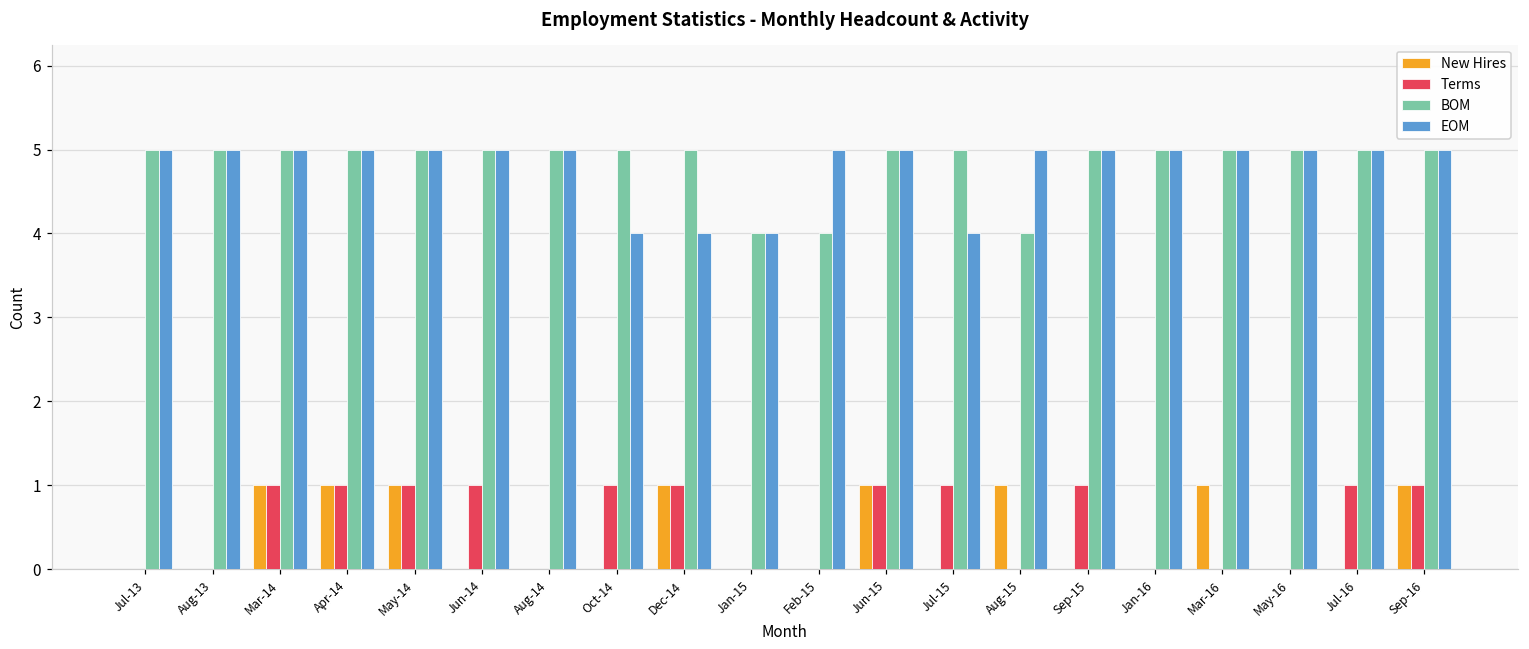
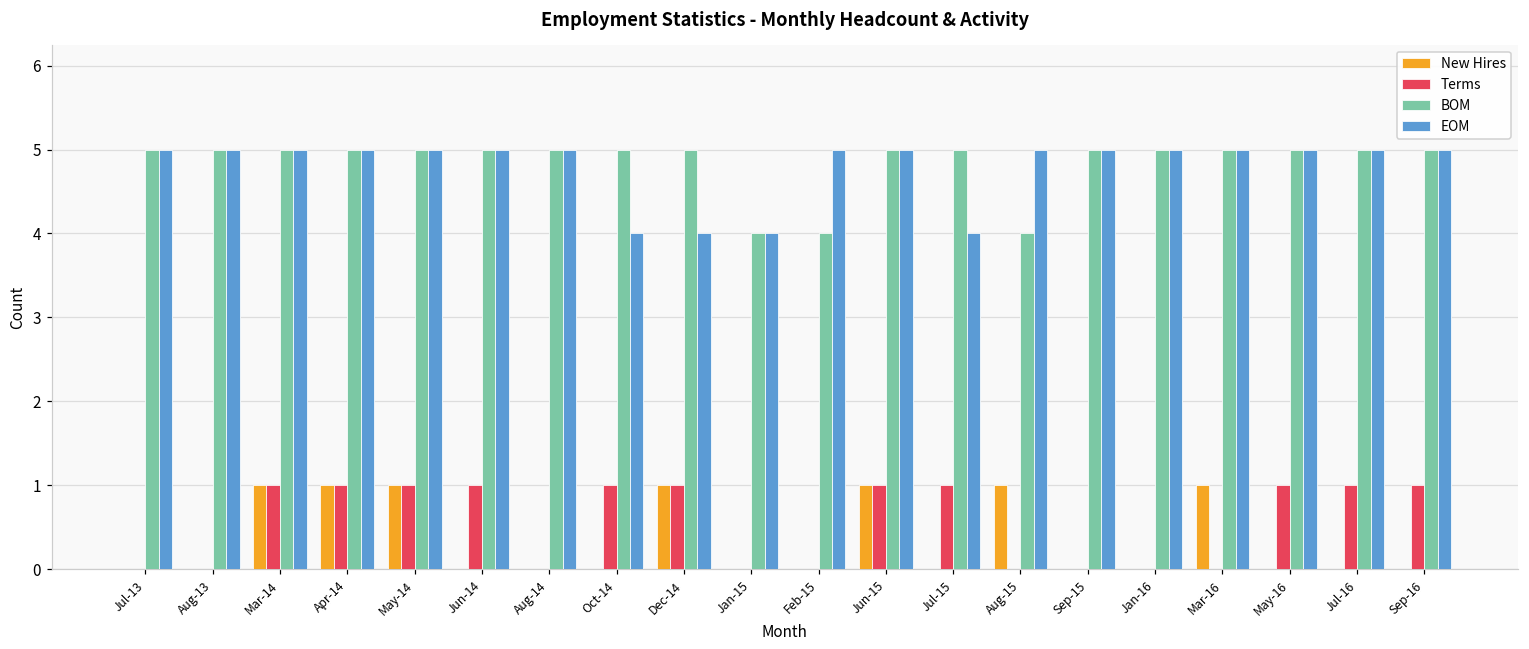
  {
    "New Hires": {
      "Jul-13": 0,
      "Aug-13": 0,
      "Mar-14": 1,
      "Apr-14": 1,
      "May-14": 1,
      "Jun-14": 0,
      "Aug-14": 0,
      "Oct-14": 0,
      "Dec-14": 1,
      "Jan-15": 0,
      "Feb-15": 0,
      "Jun-15": 1,
      "Jul-15": 0,
      "Aug-15": 1,
      "Sep-15": 0,
      "Jan-16": 0,
      "Mar-16": 1,
      "May-16": 0,
      "Jul-16": 0,
-     "Sep-16": 1
+     "Sep-16": 0
    },
    "Terms": {
      "Jul-13": 0,
      "Aug-13": 0,
      "Mar-14": 1,
      "Apr-14": 1,
      "May-14": 1,
      "Jun-14": 1,
      "Aug-14": 0,
      "Oct-14": 1,
      "Dec-14": 1,
      "Jan-15": 0,
      "Feb-15": 0,
      "Jun-15": 1,
      "Jul-15": 1,
      "Aug-15": 0,
-     "Sep-15": 1,
+     "Sep-15": 0,
      "Jan-16": 0,
      "Mar-16": 0,
-     "May-16": 0,
+     "May-16": 1,
      "Jul-16": 1,
      "Sep-16": 1
    },
    "BOM": {
      "Jul-13": 5,
      "Aug-13": 5,
      "Mar-14": 5,
      "Apr-14": 5,
      "May-14": 5,
      "Jun-14": 5,
      "Aug-14": 5,
      "Oct-14": 5,
      "Dec-14": 5,
      "Jan-15": 4,
      "Feb-15": 4,
      "Jun-15": 5,
      "Jul-15": 5,
      "Aug-15": 4,
      "Sep-15": 5,
      "Jan-16": 5,
      "Mar-16": 5,
      "May-16": 5,
      "Jul-16": 5,
      "Sep-16": 5
    },
    "EOM": {
      "Jul-13": 5,
      "Aug-13": 5,
      "Mar-14": 5,
      "Apr-14": 5,
      "May-14": 5,
      "Jun-14": 5,
      "Aug-14": 5,
      "Oct-14": 4,
      "Dec-14": 4,
      "Jan-15": 4,
      "Feb-15": 5,
      "Jun-15": 5,
      "Jul-15": 4,
      "Aug-15": 5,
      "Sep-15": 5,
      "Jan-16": 5,
      "Mar-16": 5,
      "May-16": 5,
      "Jul-16": 5,
      "Sep-16": 5
    }
  }
